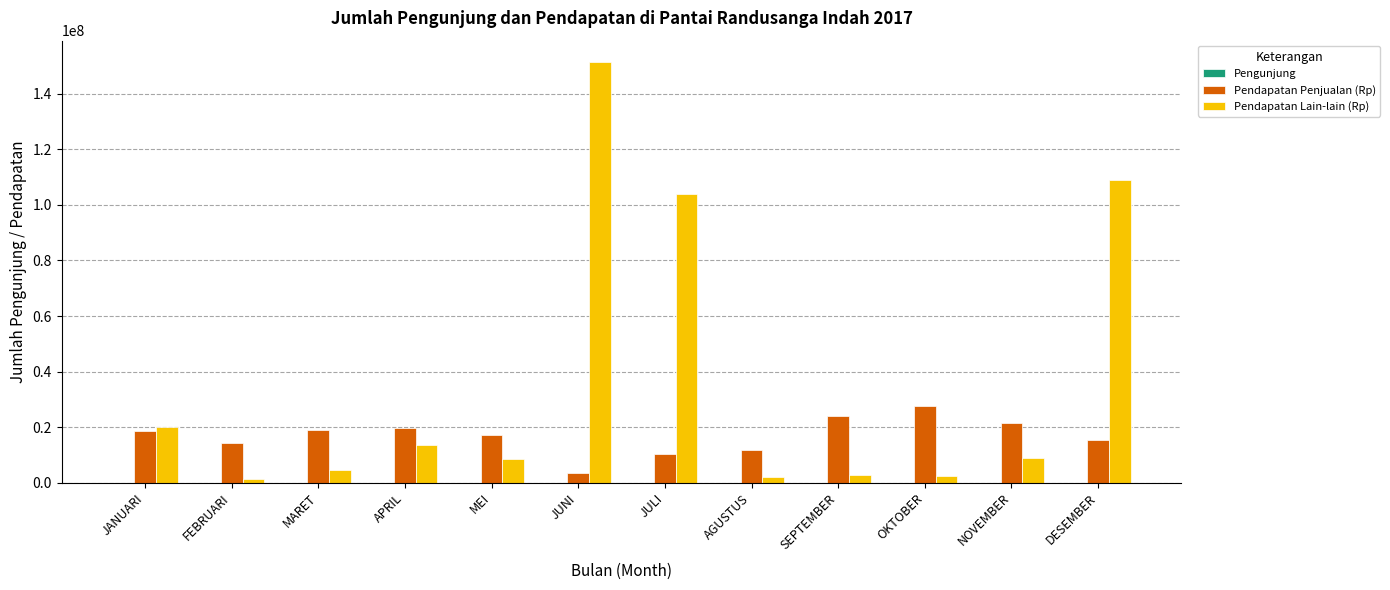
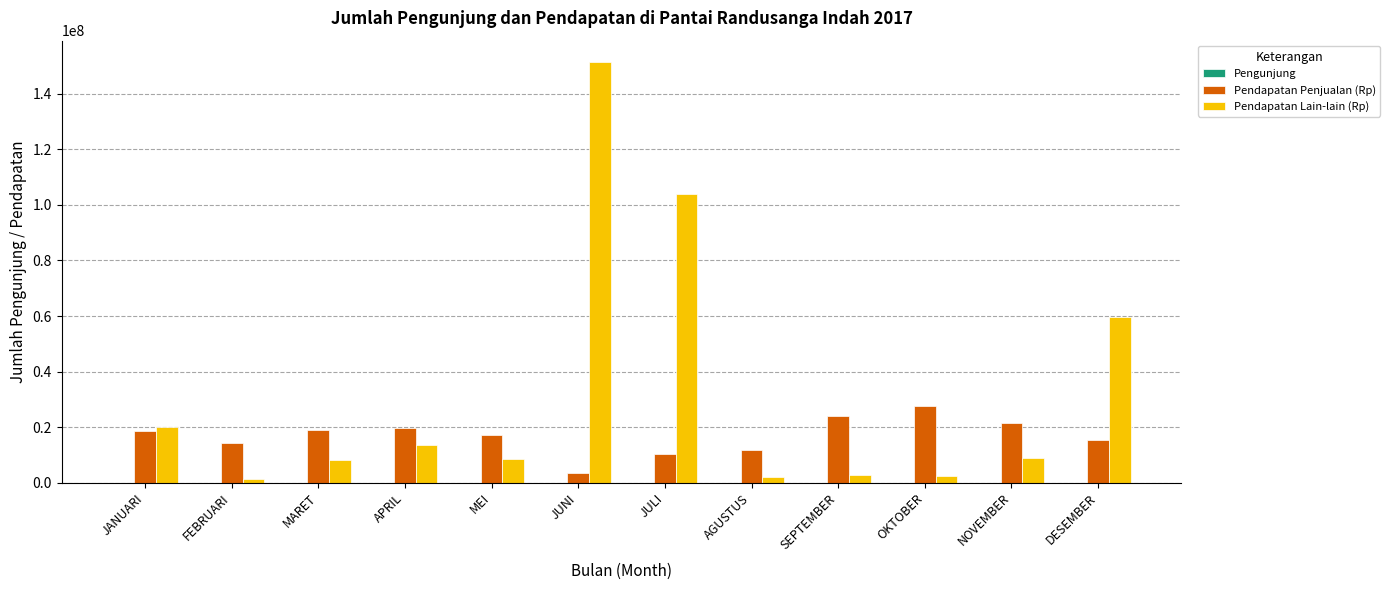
  {
    "Pendapatan Penjualan (Rp)": {
      "JANUARI": 18000000,
      "FEBRUARI": 14000000,
      "MARET": 19000000,
      "APRIL": 20000000,
      "MEI": 17000000,
      "JUNI": 4000000,
      "JULI": 10000000,
      "AGUSTUS": 12000000,
      "SEPTEMBER": 24000000,
      "OKTOBER": 28000000,
      "NOVEMBER": 22000000,
      "DESEMBER": 15000000
    },
    "Pendapatan Lain-lain (Rp)": {
      "JANUARI": 20000000,
      "FEBRUARI": 1000000,
-     "MARET": 5000000,
+     "MARET": 8000000,
      "APRIL": 13000000,
      "MEI": 9000000,
      "JUNI": 152000000,
      "JULI": 104000000,
      "AGUSTUS": 2000000,
      "SEPTEMBER": 3000000,
      "OKTOBER": 2000000,
      "NOVEMBER": 9000000,
-     "DESEMBER": 109000000
+     "DESEMBER": 60000000
    }
  }
